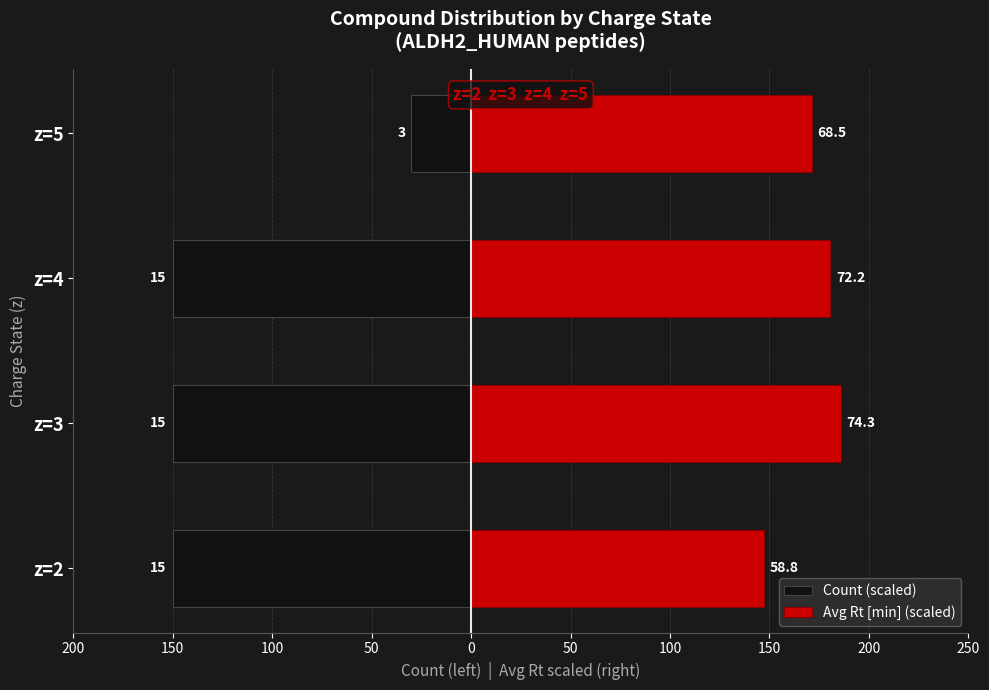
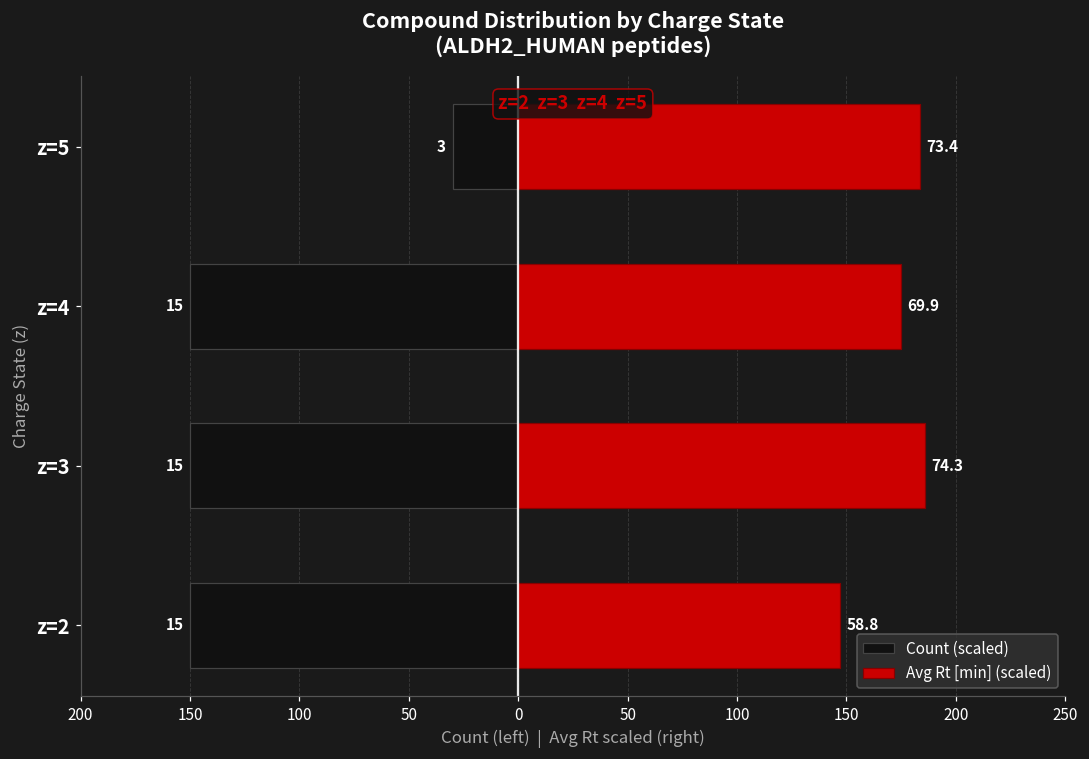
  {
    "Avg Rt [min] (scaled)": {
-     "z=5": 68.5,
-     "z=4": 72.2
+     "z=5": 73.4,
+     "z=4": 69.9
    }
  }
